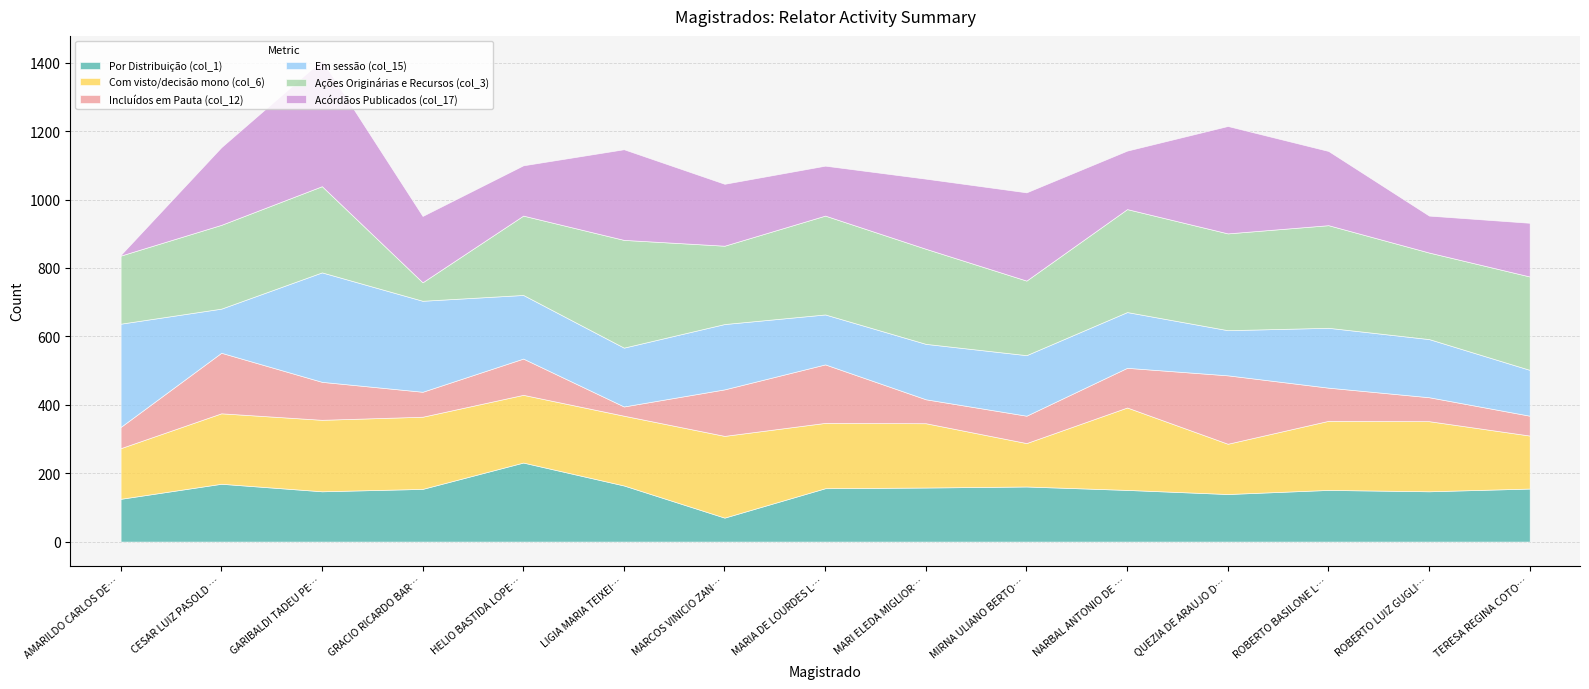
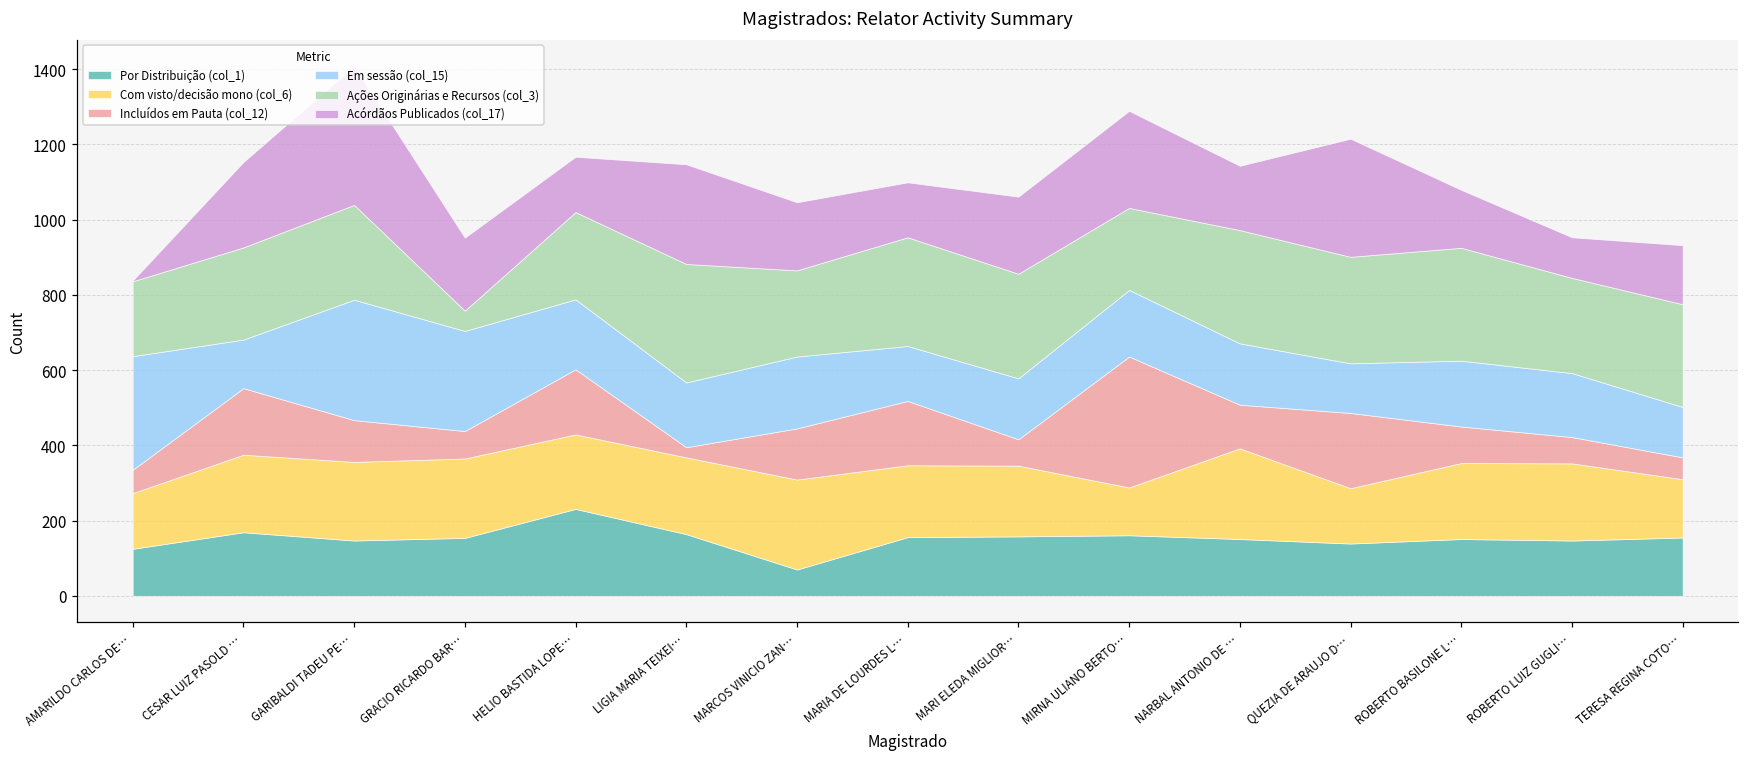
  {
    "Por Distribuição (col_1)": {
      "AMARILDO CARLOS DE…": 130,
      "CESAR LUIZ PASOLD …": 170,
      "GARIBALDI TADEU PE…": 150,
      "GRACIO RICARDO BAR…": 150,
      "HELIO BASTIDA LOPE…": 230,
      "LIGIA MARIA TEIXEI…": 160,
      "MARCOS VINICIO ZAN…": 70,
      "MARIA DE LOURDES L…": 160,
      "MARI ELEDA MIGLIOR…": 160,
      "MIRNA ULIANO BERTO…": 160,
      "NARBAL ANTONIO DE …": 150,
      "QUEZIA DE ARAUJO D…": 140,
      "ROBERTO BASILONE L…": 150,
      "ROBERTO LUIZ GUGLI…": 150,
      "TERESA REGINA COTO…": 160
    },
    "Com visto/decisão mono (col_6)": {
      "AMARILDO CARLOS DE…": 150,
      "CESAR LUIZ PASOLD …": 210,
      "GARIBALDI TADEU PE…": 210,
      "GRACIO RICARDO BAR…": 210,
      "HELIO BASTIDA LOPE…": 200,
      "LIGIA MARIA TEIXEI…": 200,
      "MARCOS VINICIO ZAN…": 240,
      "MARIA DE LOURDES L…": 190,
      "MARI ELEDA MIGLIOR…": 190,
      "MIRNA ULIANO BERTO…": 130,
      "NARBAL ANTONIO DE …": 240,
      "QUEZIA DE ARAUJO D…": 150,
      "ROBERTO BASILONE L…": 200,
      "ROBERTO LUIZ GUGLI…": 210,
      "TERESA REGINA COTO…": 160
    },
    "Incluídos em Pauta (col_12)": {
      "AMARILDO CARLOS DE…": 60,
      "CESAR LUIZ PASOLD …": 180,
      "GARIBALDI TADEU PE…": 110,
      "GRACIO RICARDO BAR…": 70,
-     "HELIO BASTIDA LOPE…": 110,
+     "HELIO BASTIDA LOPE…": 170,
      "LIGIA MARIA TEIXEI…": 30,
      "MARCOS VINICIO ZAN…": 140,
      "MARIA DE LOURDES L…": 170,
      "MARI ELEDA MIGLIOR…": 70,
-     "MIRNA ULIANO BERTO…": 80,
+     "MIRNA ULIANO BERTO…": 350,
      "NARBAL ANTONIO DE …": 120,
      "QUEZIA DE ARAUJO D…": 200,
      "ROBERTO BASILONE L…": 100,
      "ROBERTO LUIZ GUGLI…": 70,
      "TERESA REGINA COTO…": 60
    },
    "Em sessão (col_15)": {
      "AMARILDO CARLOS DE…": 300,
      "CESAR LUIZ PASOLD …": 130,
      "GARIBALDI TADEU PE…": 320,
      "GRACIO RICARDO BAR…": 270,
      "HELIO BASTIDA LOPE…": 190,
      "LIGIA MARIA TEIXEI…": 170,
      "MARCOS VINICIO ZAN…": 190,
      "MARIA DE LOURDES L…": 150,
      "MARI ELEDA MIGLIOR…": 160,
      "MIRNA ULIANO BERTO…": 180,
      "NARBAL ANTONIO DE …": 160,
      "QUEZIA DE ARAUJO D…": 130,
      "ROBERTO BASILONE L…": 180,
      "ROBERTO LUIZ GUGLI…": 170,
      "TERESA REGINA COTO…": 130
    },
    "Ações Originárias e Recursos (col_3)": {
      "CESAR LUIZ PASOLD …": 250,
      "GARIBALDI TADEU PE…": 250,
      "GRACIO RICARDO BAR…": 50,
      "HELIO BASTIDA LOPE…": 230,
      "LIGIA MARIA TEIXEI…": 320,
      "MARCOS VINICIO ZAN…": 230,
      "MARIA DE LOURDES L…": 290,
      "MARI ELEDA MIGLIOR…": 280,
      "MIRNA ULIANO BERTO…": 220,
      "NARBAL ANTONIO DE …": 300,
      "QUEZIA DE ARAUJO D…": 280,
      "ROBERTO BASILONE L…": 300,
      "ROBERTO LUIZ GUGLI…": 250,
      "TERESA REGINA COTO…": 270
    },
    "Acórdãos Publicados (col_17)": {
      "CESAR LUIZ PASOLD …": 230,
      "GRACIO RICARDO BAR…": 190,
      "HELIO BASTIDA LOPE…": 150,
      "LIGIA MARIA TEIXEI…": 270,
      "MARCOS VINICIO ZAN…": 180,
      "MARIA DE LOURDES L…": 150,
      "MARI ELEDA MIGLIOR…": 210,
      "MIRNA ULIANO BERTO…": 260,
      "NARBAL ANTONIO DE …": 170,
      "QUEZIA DE ARAUJO D…": 310,
-     "ROBERTO BASILONE L…": 220,
+     "ROBERTO BASILONE L…": 150,
      "ROBERTO LUIZ GUGLI…": 110,
      "TERESA REGINA COTO…": 160
    }
  }
